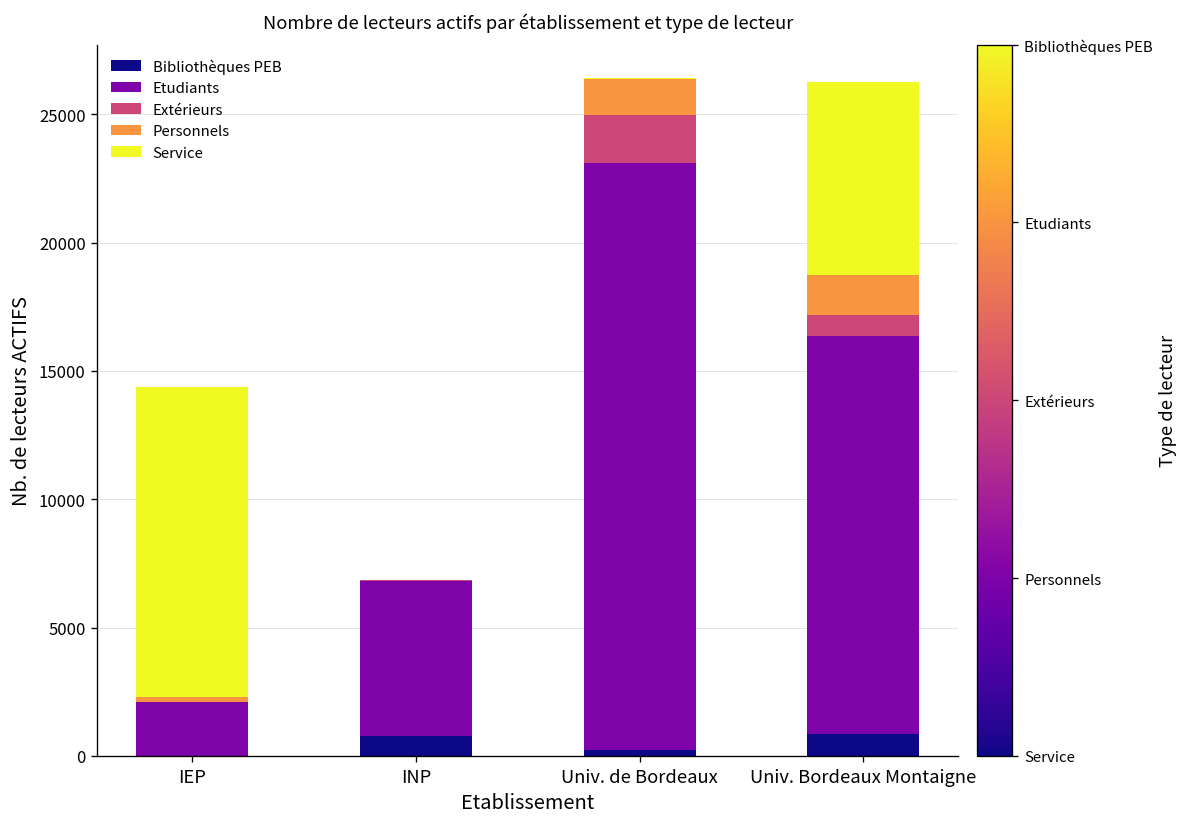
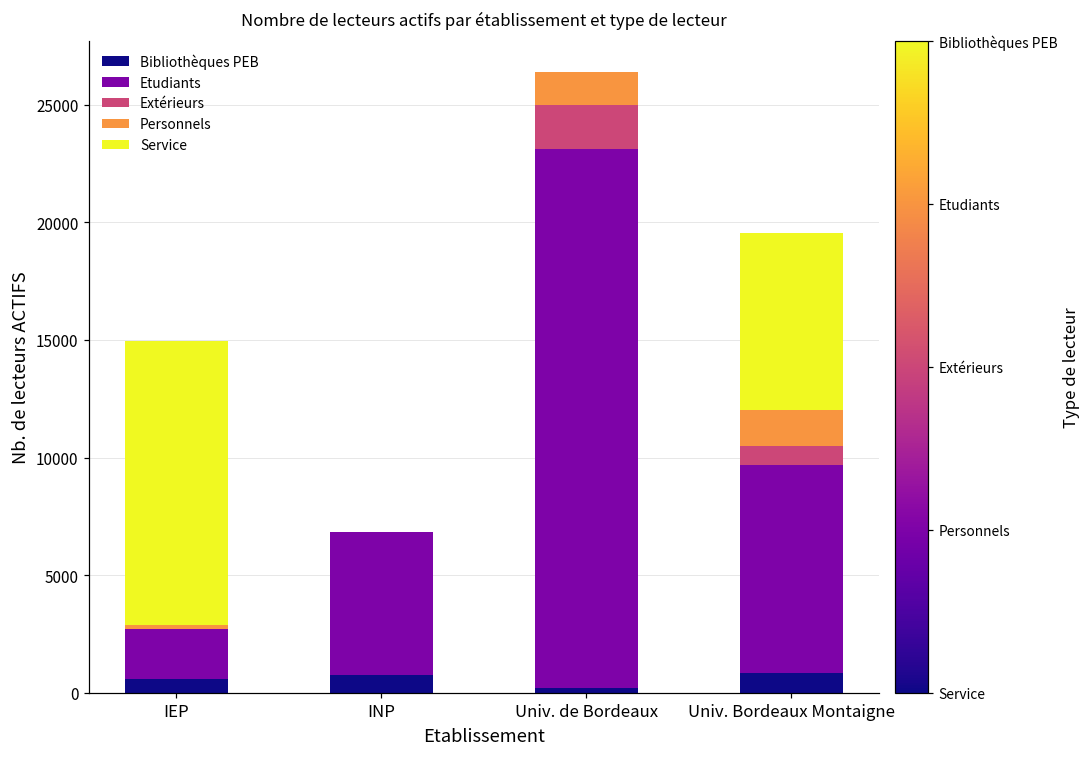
  {
    "Bibliothèques PEB": {
-     "IEP": 0,
+     "IEP": 600,
      "INP": 800,
      "Univ. de Bordeaux": 200,
      "Univ. Bordeaux Montaigne": 900
    },
    "Etudiants": {
      "IEP": 2100,
      "INP": 6100,
      "Univ. de Bordeaux": 22900,
-     "Univ. Bordeaux Montaigne": 15500
+     "Univ. Bordeaux Montaigne": 8800
    },
    "Extérieurs": {
      "Univ. de Bordeaux": 1900,
      "Univ. Bordeaux Montaigne": 800
    },
    "Personnels": {
      "IEP": 200,
      "Univ. de Bordeaux": 1400,
      "Univ. Bordeaux Montaigne": 1500
    },
    "Service": {
      "IEP": 12100,
      "INP": 0,
      "Univ. Bordeaux Montaigne": 7500
    }
  }
